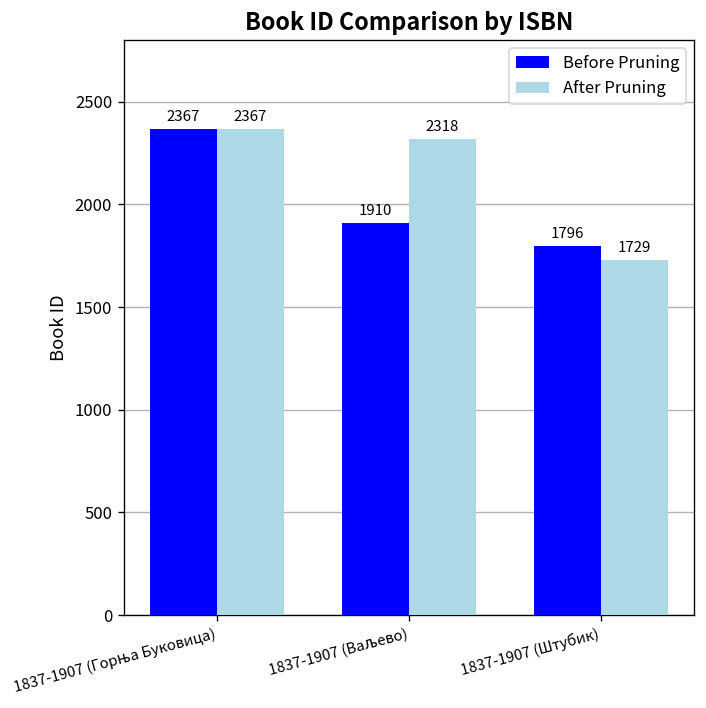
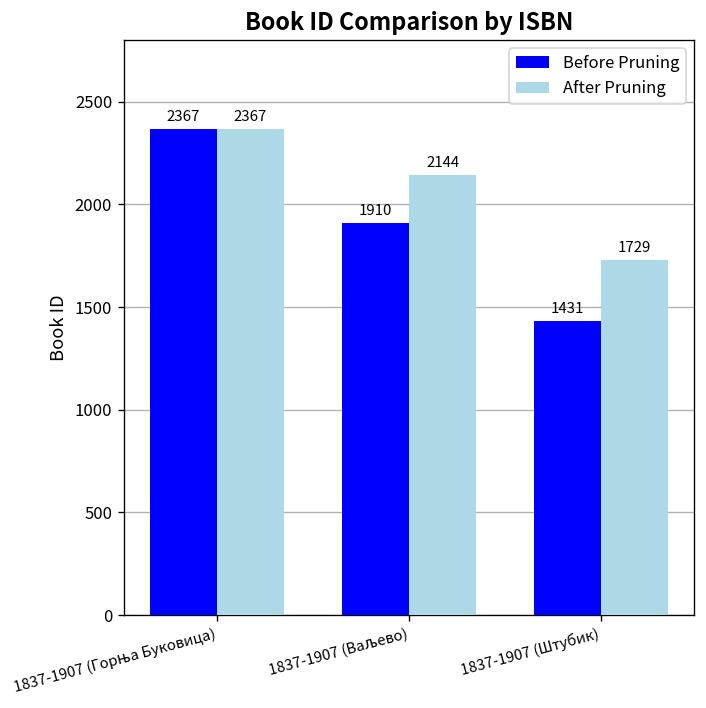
  {
    "Before Pruning": {
      "1837-1907 (Горња Буковица)": 2367,
      "1837-1907 (Ваљево)": 1910,
-     "1837-1907 (Штубик)": 1796
+     "1837-1907 (Штубик)": 1431
    },
    "After Pruning": {
      "1837-1907 (Горња Буковица)": 2367,
-     "1837-1907 (Ваљево)": 2318,
+     "1837-1907 (Ваљево)": 2144,
      "1837-1907 (Штубик)": 1729
    }
  }
